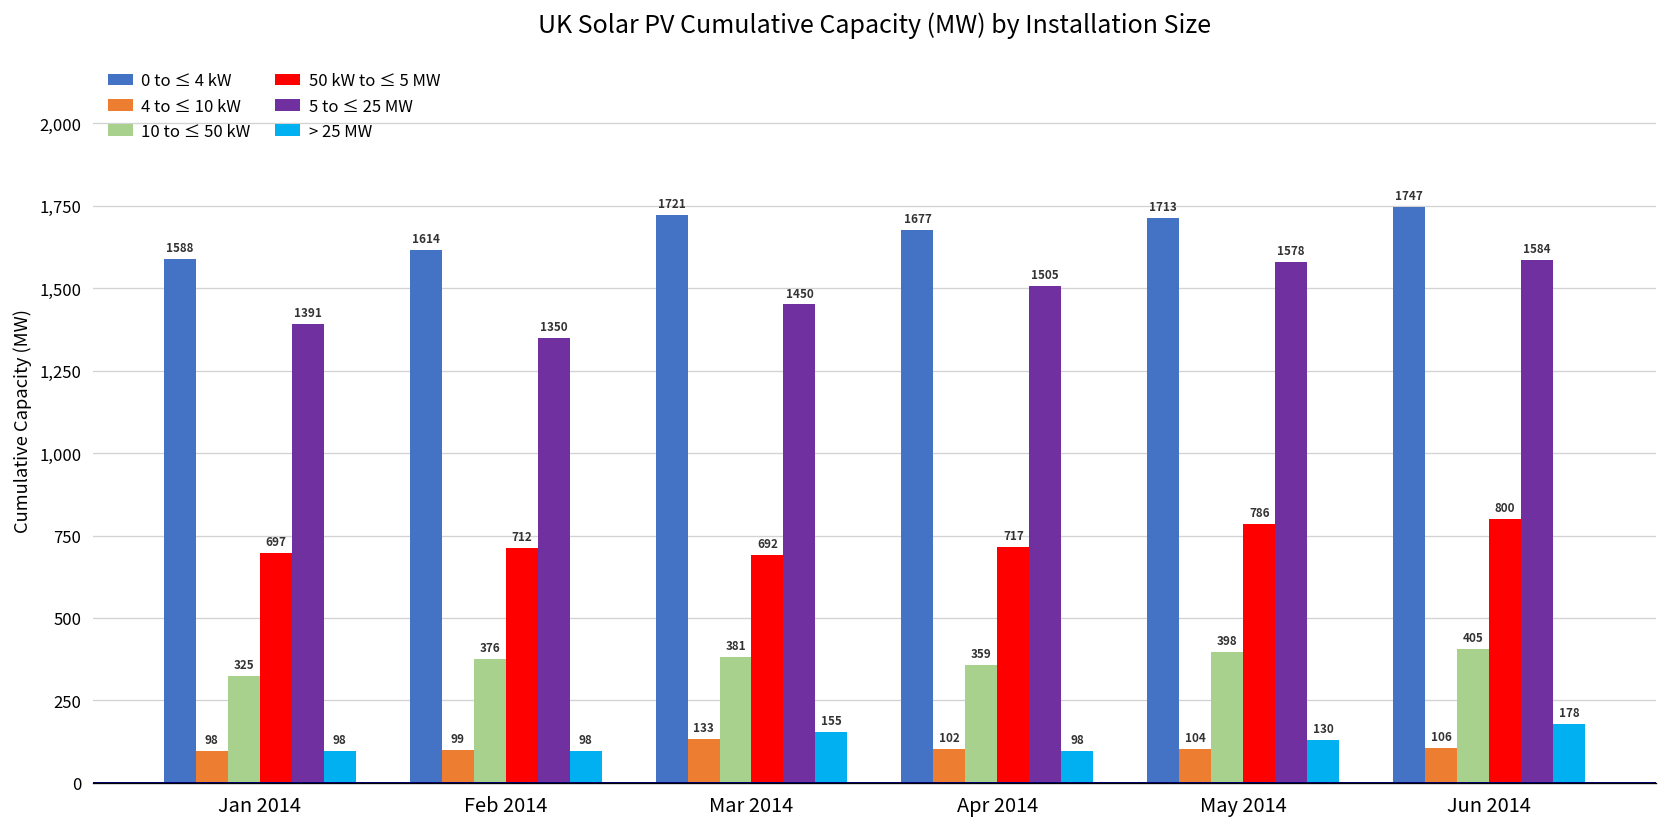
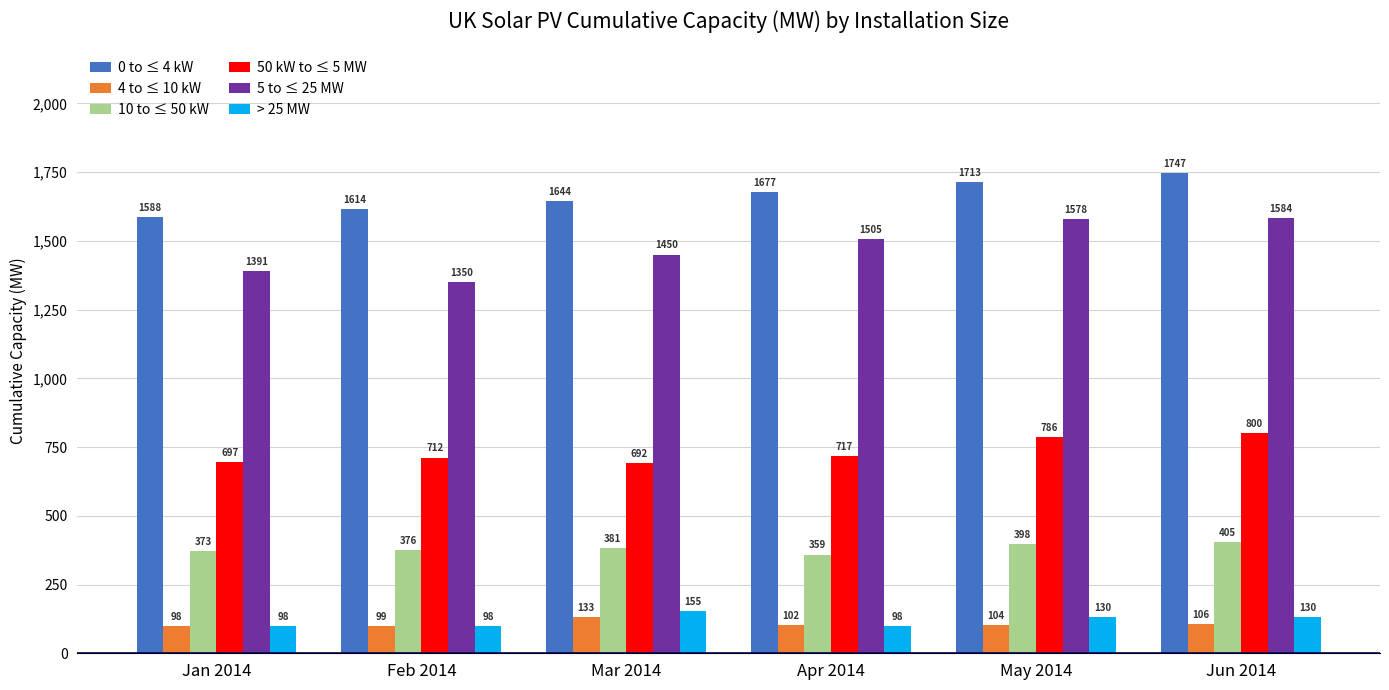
  {
    "0 to ≤ 4 kW": {
      "Jan 2014": 1588,
      "Feb 2014": 1614,
-     "Mar 2014": 1721,
+     "Mar 2014": 1644,
      "Apr 2014": 1677,
      "May 2014": 1713,
      "Jun 2014": 1747
    },
    "4 to ≤ 10 kW": {
      "Jan 2014": 98,
      "Feb 2014": 99,
      "Mar 2014": 133,
      "Apr 2014": 102,
      "May 2014": 104,
      "Jun 2014": 106
    },
    "10 to ≤ 50 kW": {
-     "Jan 2014": 325,
+     "Jan 2014": 373,
      "Feb 2014": 376,
      "Mar 2014": 381,
      "Apr 2014": 359,
      "May 2014": 398,
      "Jun 2014": 405
    },
    "50 kW to ≤ 5 MW": {
      "Jan 2014": 697,
      "Feb 2014": 712,
      "Mar 2014": 692,
      "Apr 2014": 717,
      "May 2014": 786,
      "Jun 2014": 800
    },
    "5 to ≤ 25 MW": {
      "Jan 2014": 1391,
      "Feb 2014": 1350,
      "Mar 2014": 1450,
      "Apr 2014": 1505,
      "May 2014": 1578,
      "Jun 2014": 1584
    },
    "> 25 MW": {
      "Jan 2014": 98,
      "Feb 2014": 98,
      "Mar 2014": 155,
      "Apr 2014": 98,
      "May 2014": 130,
-     "Jun 2014": 178
+     "Jun 2014": 130
    }
  }
